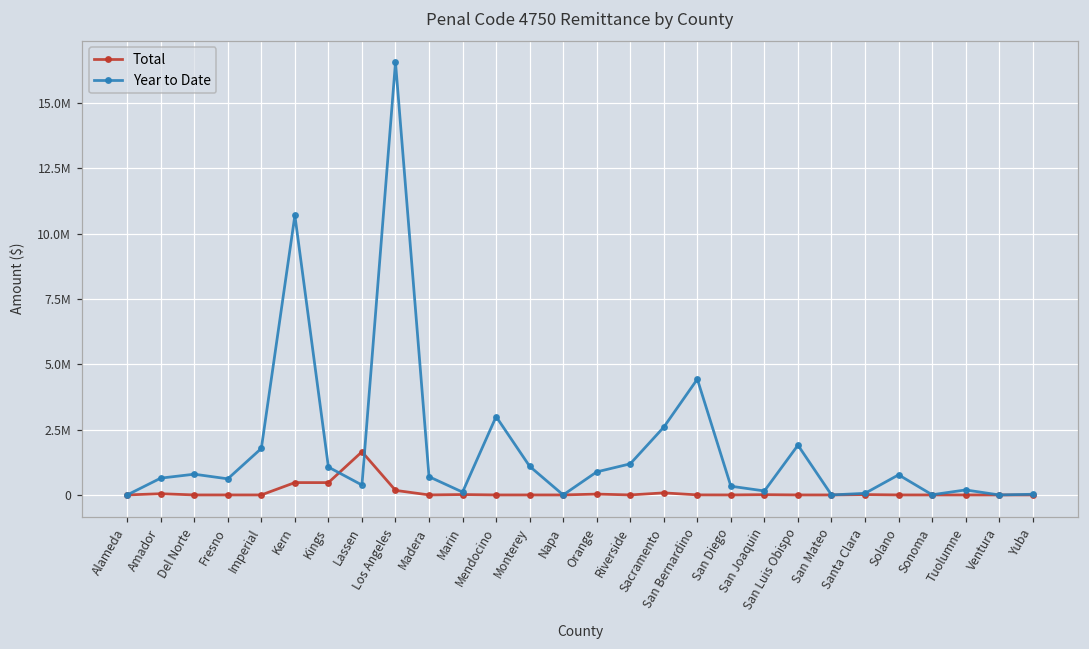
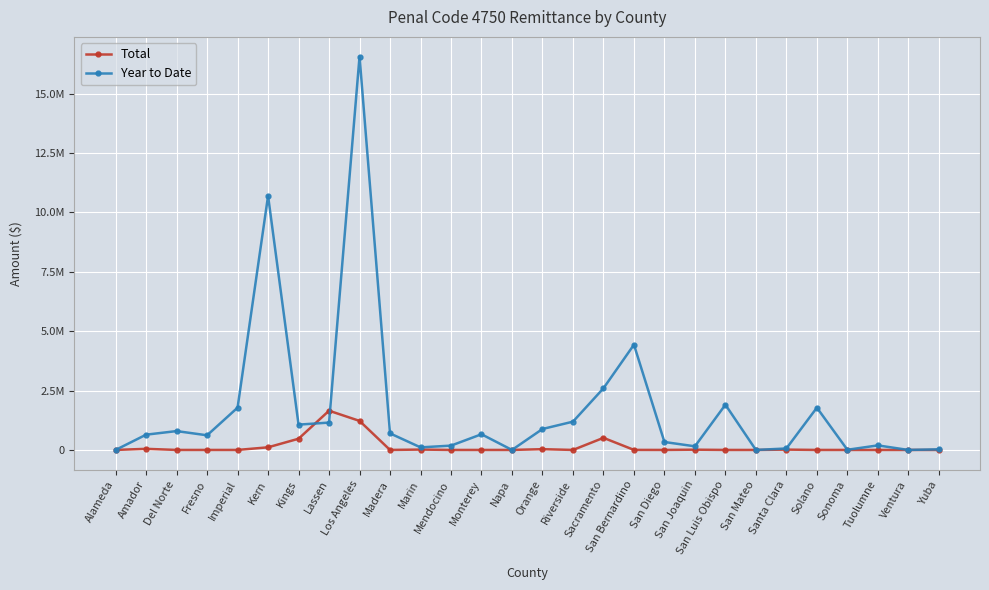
  {
    "Total": {
      "Amador": 0,
      "Del Norte": 0,
      "Fresno": 0,
      "Imperial": 0,
-     "Kern": 500000,
+     "Kern": 100000,
      "Kings": 500000,
      "Lassen": 1700000,
-     "Los Angeles": 200000,
+     "Los Angeles": 1200000,
      "Madera": 0,
      "Mendocino": 0,
      "Monterey": 0,
      "Orange": 0,
      "Riverside": 0,
-     "Sacramento": 100000,
+     "Sacramento": 500000,
      "San Bernardino": 0,
      "San Diego": 0,
      "San Joaquin": 0,
      "San Luis Obispo": 0,
      "Solano": 0,
      "Tuolumne": 0
    },
    "Year to Date": {
      "Amador": 600000,
      "Del Norte": 800000,
      "Fresno": 600000,
      "Imperial": 1800000,
      "Kern": 10700000,
      "Kings": 1100000,
-     "Lassen": 400000,
+     "Lassen": 1200000,
      "Los Angeles": 16600000,
      "Madera": 700000,
-     "Mendocino": 3000000,
-     "Monterey": 1100000,
+     "Mendocino": 200000,
+     "Monterey": 700000,
      "Orange": 900000,
      "Riverside": 1200000,
      "Sacramento": 2600000,
      "San Bernardino": 4400000,
      "San Diego": 300000,
      "San Joaquin": 200000,
      "San Luis Obispo": 1900000,
-     "Solano": 800000,
+     "Solano": 1800000,
      "Tuolumne": 200000
    }
  }
